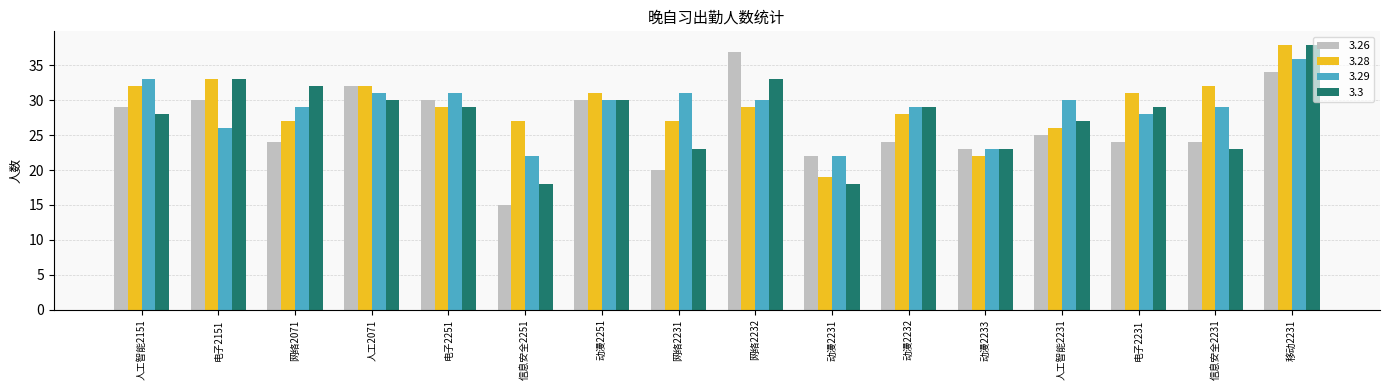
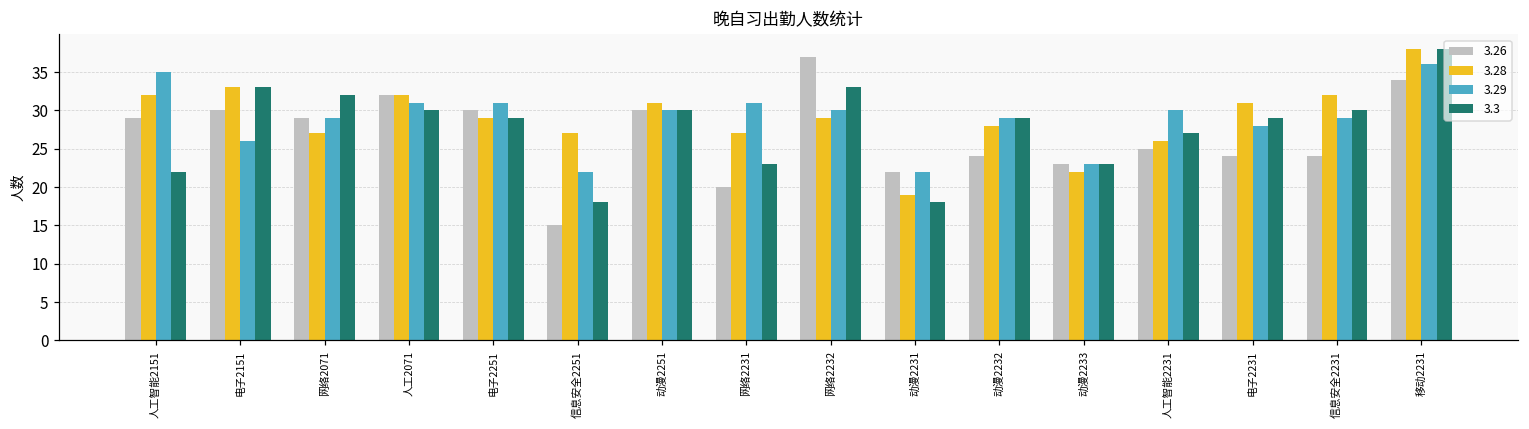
  {
    "3.26": {
      "人工智能2151": 29,
      "电子2151": 30,
-     "网络2071": 24,
+     "网络2071": 29,
      "人工2071": 32,
      "电子2251": 30,
      "信息安全2251": 15,
      "动漫2251": 30,
      "网络2231": 20,
      "网络2232": 37,
      "动漫2231": 22,
      "动漫2232": 24,
      "动漫2233": 23,
      "人工智能2231": 25,
      "电子2231": 24,
      "信息安全2231": 24,
      "移动2231": 34
    },
    "3.28": {
      "人工智能2151": 32,
      "电子2151": 33,
      "网络2071": 27,
      "人工2071": 32,
      "电子2251": 29,
      "信息安全2251": 27,
      "动漫2251": 31,
      "网络2231": 27,
      "网络2232": 29,
      "动漫2231": 19,
      "动漫2232": 28,
      "动漫2233": 22,
      "人工智能2231": 26,
      "电子2231": 31,
      "信息安全2231": 32,
      "移动2231": 38
    },
    "3.29": {
-     "人工智能2151": 33,
+     "人工智能2151": 35,
      "电子2151": 26,
      "网络2071": 29,
      "人工2071": 31,
      "电子2251": 31,
      "信息安全2251": 22,
      "动漫2251": 30,
      "网络2231": 31,
      "网络2232": 30,
      "动漫2231": 22,
      "动漫2232": 29,
      "动漫2233": 23,
      "人工智能2231": 30,
      "电子2231": 28,
      "信息安全2231": 29,
      "移动2231": 36
    },
    "3.3": {
-     "人工智能2151": 28,
+     "人工智能2151": 22,
      "电子2151": 33,
      "网络2071": 32,
      "人工2071": 30,
      "电子2251": 29,
      "信息安全2251": 18,
      "动漫2251": 30,
      "网络2231": 23,
      "网络2232": 33,
      "动漫2231": 18,
      "动漫2232": 29,
      "动漫2233": 23,
      "人工智能2231": 27,
      "电子2231": 29,
-     "信息安全2231": 23
+     "信息安全2231": 30
    }
  }
